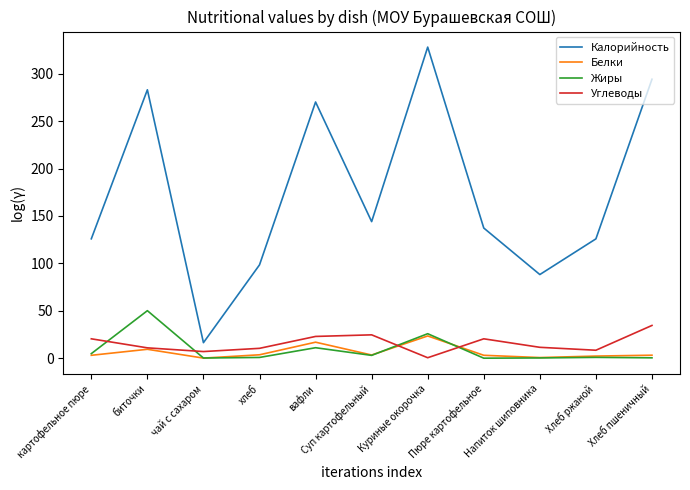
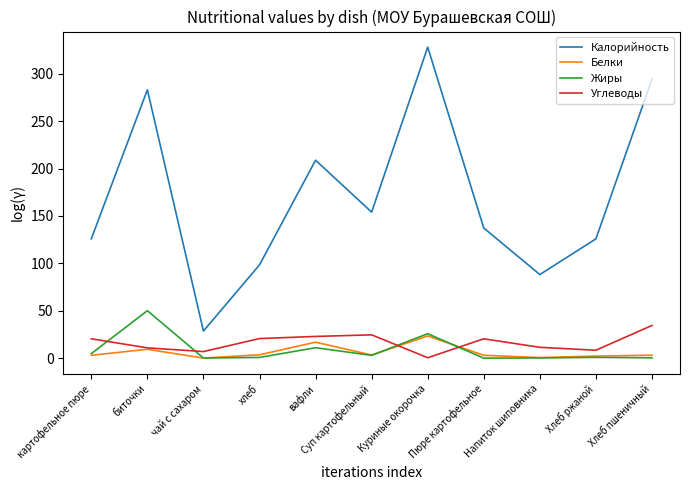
  {
    "Калорийность": {
      "картофельное пюре": 130,
      "биточки": 280,
-     "чай с сахаром": 20,
+     "чай с сахаром": 30,
      "хлеб": 100,
-     "вафли": 270,
-     "Суп картофельный": 140,
+     "вафли": 210,
+     "Суп картофельный": 150,
      "Куриные окорочка": 330,
      "Пюре картофельное": 140,
      "Напиток шиповника": 90,
      "Хлеб ржаной": 130
    },
    "Белки": {
      "хлеб": 0,
      "вафли": 20,
      "Пюре картофельное": 0,
      "Хлеб пшеничный": 0
    },
    "Жиры": {
      "биточки": 50,
      "хлеб": 0,
      "вафли": 10,
      "Пюре картофельное": 0,
      "Хлеб пшеничный": 0
    },
    "Углеводы": {
      "картофельное пюре": 20,
      "чай с сахаром": 10,
-     "хлеб": 10,
+     "хлеб": 20,
      "вафли": 20,
      "Суп картофельный": 20,
      "Куриные окорочка": 0,
      "Пюре картофельное": 20,
      "Напиток шиповника": 10,
      "Хлеб ржаной": 10,
      "Хлеб пшеничный": 30
    }
  }
